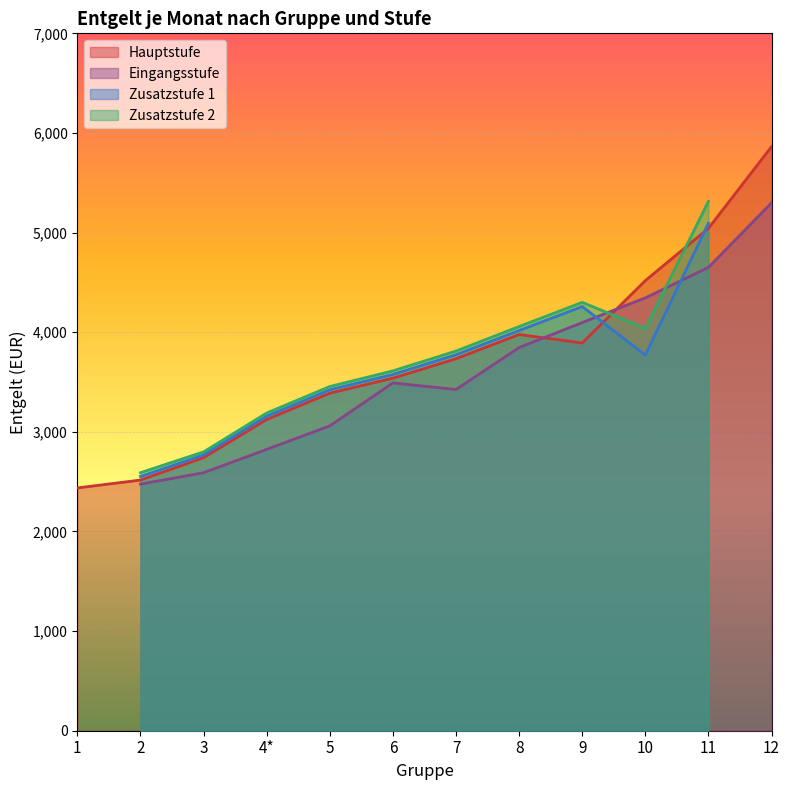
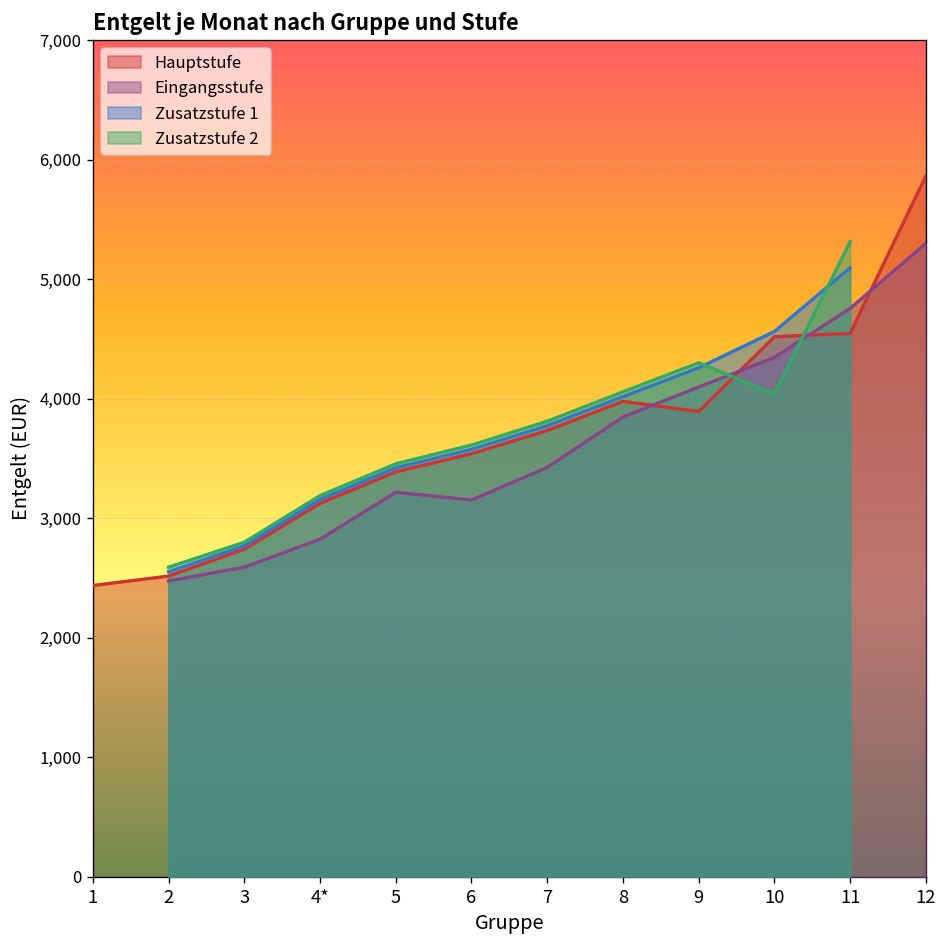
  {
    "Hauptstufe": {
      "1": "2,400",
      "2": "2,500",
      "3": "2,700",
      "4*": "3,100",
      "5": "3,400",
      "6": "3,500",
      "7": "3,700",
      "8": "4,000",
      "9": "3,900",
      "10": "4,500",
-     "11": "5,000",
+     "11": "4,500",
      "12": "5,900"
    },
    "Eingangsstufe": {
      "2": "2,500",
      "3": "2,600",
      "4*": "2,800",
-     "5": "3,100",
-     "6": "3,500",
+     "5": "3,200",
+     "6": "3,200",
      "7": "3,400",
      "8": "3,800",
      "9": "4,100",
      "10": "4,300",
-     "11": "4,700",
+     "11": "4,800",
      "12": "5,300"
    },
    "Zusatzstufe 1": {
      "2": "2,600",
      "3": "2,800",
      "4*": "3,200",
      "5": "3,400",
      "6": "3,600",
      "7": "3,800",
      "8": "4,000",
      "9": "4,300",
-     "10": "3,800",
+     "10": "4,600",
      "11": "5,100"
    },
    "Zusatzstufe 2": {
      "2": "2,600",
      "3": "2,800",
      "4*": "3,200",
      "5": "3,500",
      "6": "3,600",
      "7": "3,800",
      "8": "4,100",
      "9": "4,300",
      "10": "4,000",
      "11": "5,300"
    }
  }
